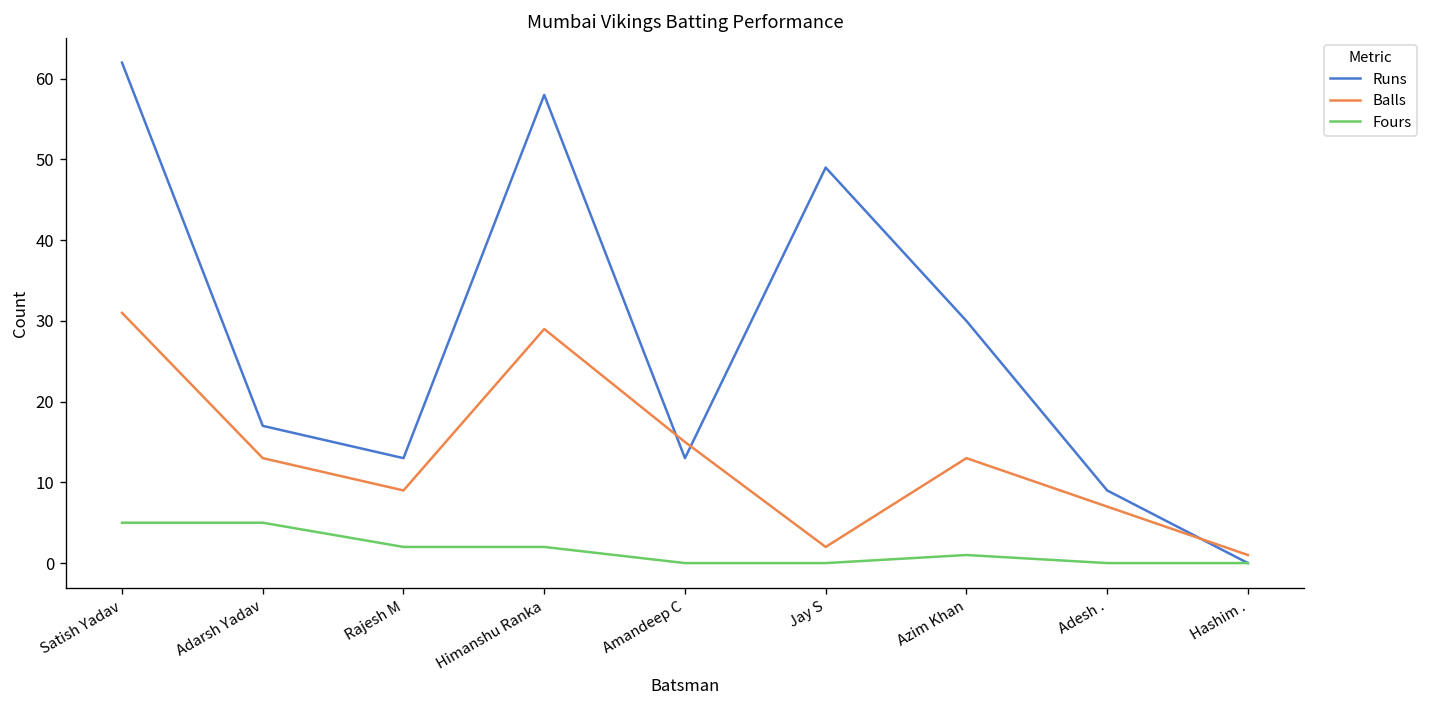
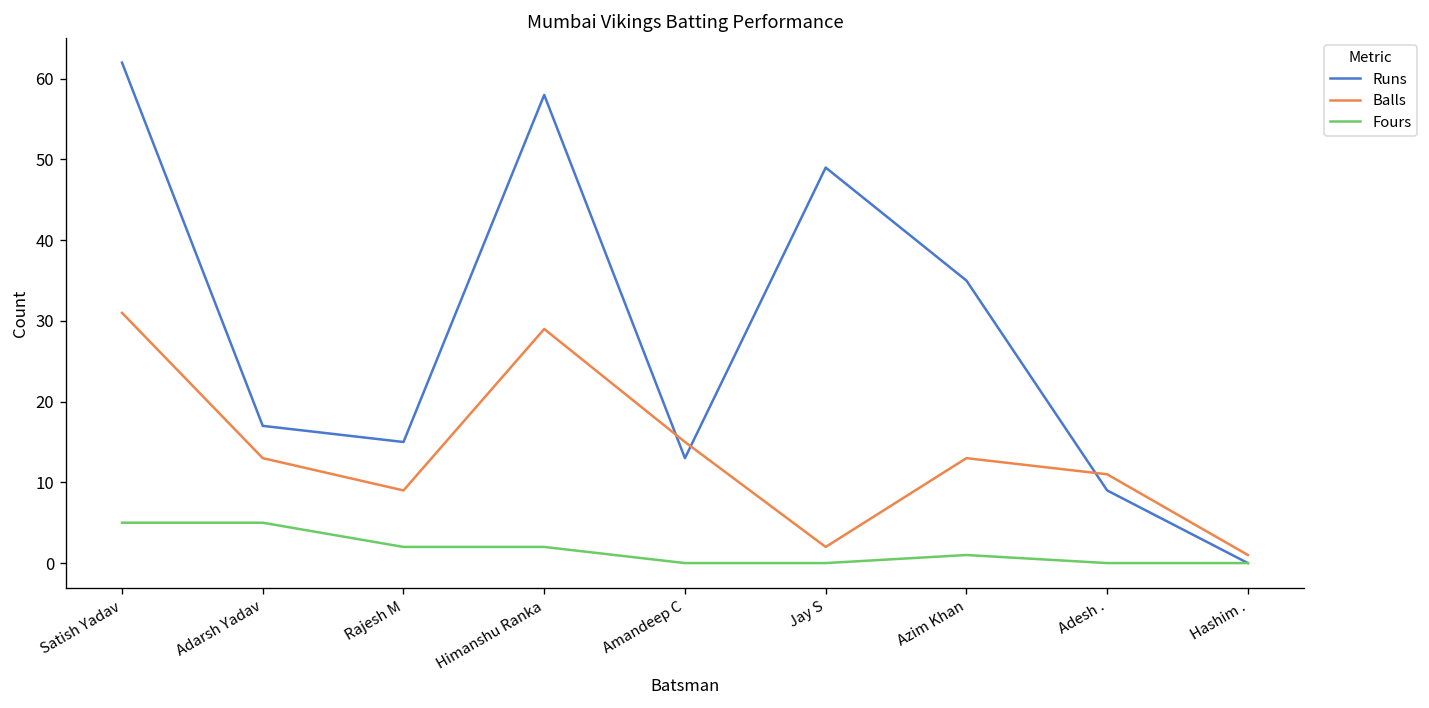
  {
    "Runs": {
      "Satish Yadav": 62,
      "Adarsh Yadav": 17,
-     "Rajesh M": 13,
+     "Rajesh M": 15,
      "Himanshu Ranka": 58,
      "Amandeep C": 13,
      "Jay S": 49,
-     "Azim Khan": 30,
+     "Azim Khan": 35,
      "Adesh .": 9
    },
    "Balls": {
      "Satish Yadav": 31,
      "Adarsh Yadav": 13,
      "Rajesh M": 9,
      "Himanshu Ranka": 29,
      "Amandeep C": 15,
      "Jay S": 2,
      "Azim Khan": 13,
-     "Adesh .": 7,
+     "Adesh .": 11,
      "Hashim .": 1
    },
    "Fours": {
      "Satish Yadav": 5,
      "Adarsh Yadav": 5,
      "Rajesh M": 2,
      "Himanshu Ranka": 2,
      "Amandeep C": 0,
      "Jay S": 0,
      "Azim Khan": 1,
      "Adesh .": 0
    }
  }
